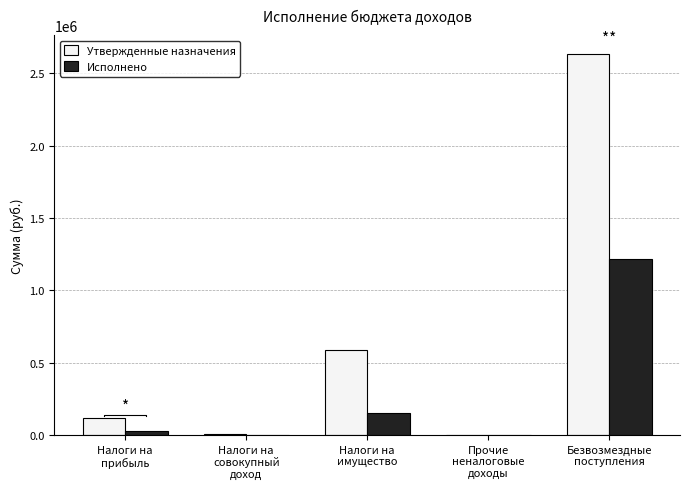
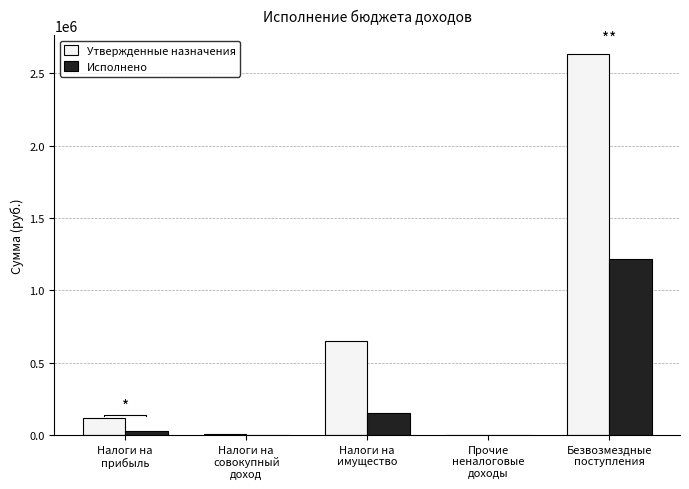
  {
    "Утвержденные назначения": {
      "Налоги на прибыль": 120000,
-     "Налоги на имущество": 580000,
+     "Налоги на имущество": 650000,
      "Безвозмездные поступления": 2630000
    }
  }
